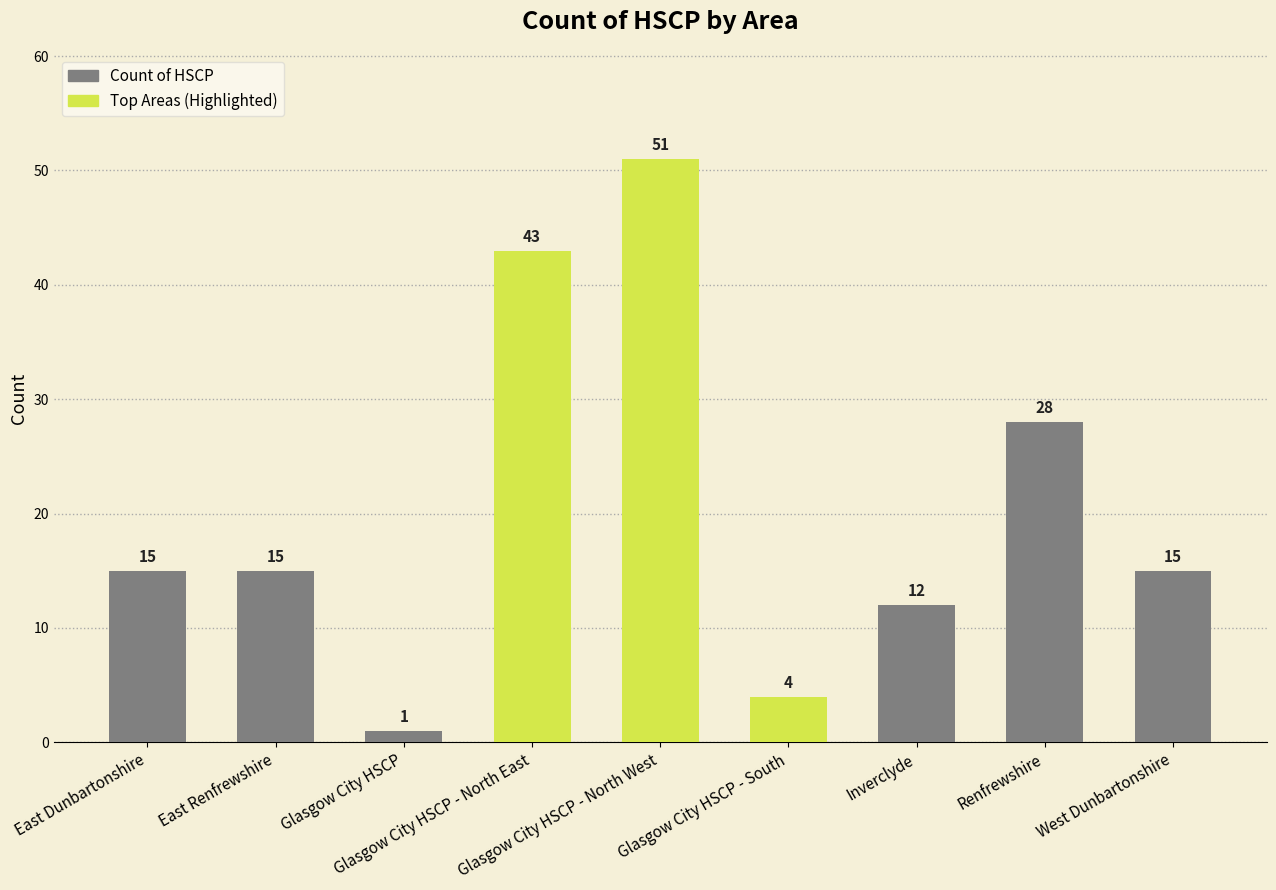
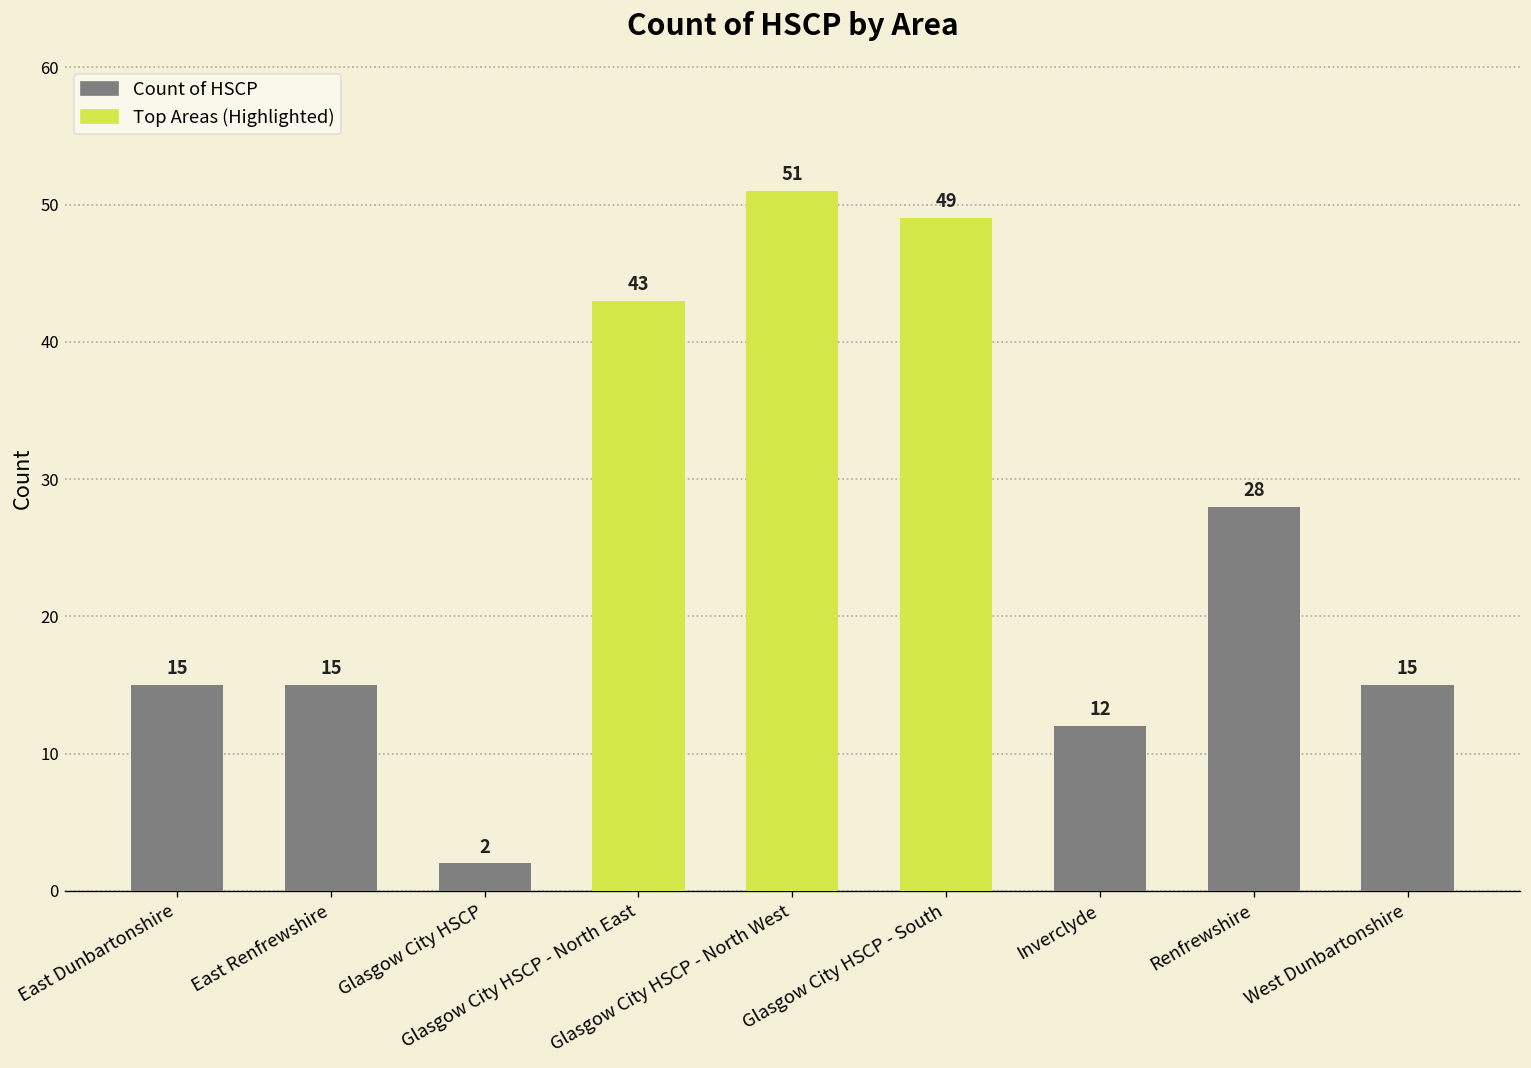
  {
    "East Dunbartonshire": 15,
    "East Renfrewshire": 15,
-   "Glasgow City HSCP": 1,
+   "Glasgow City HSCP": 2,
    "Glasgow City HSCP - North East": 43,
    "Glasgow City HSCP - North West": 51,
-   "Glasgow City HSCP - South": 4,
+   "Glasgow City HSCP - South": 49,
    "Inverclyde": 12,
    "Renfrewshire": 28,
    "West Dunbartonshire": 15
  }
